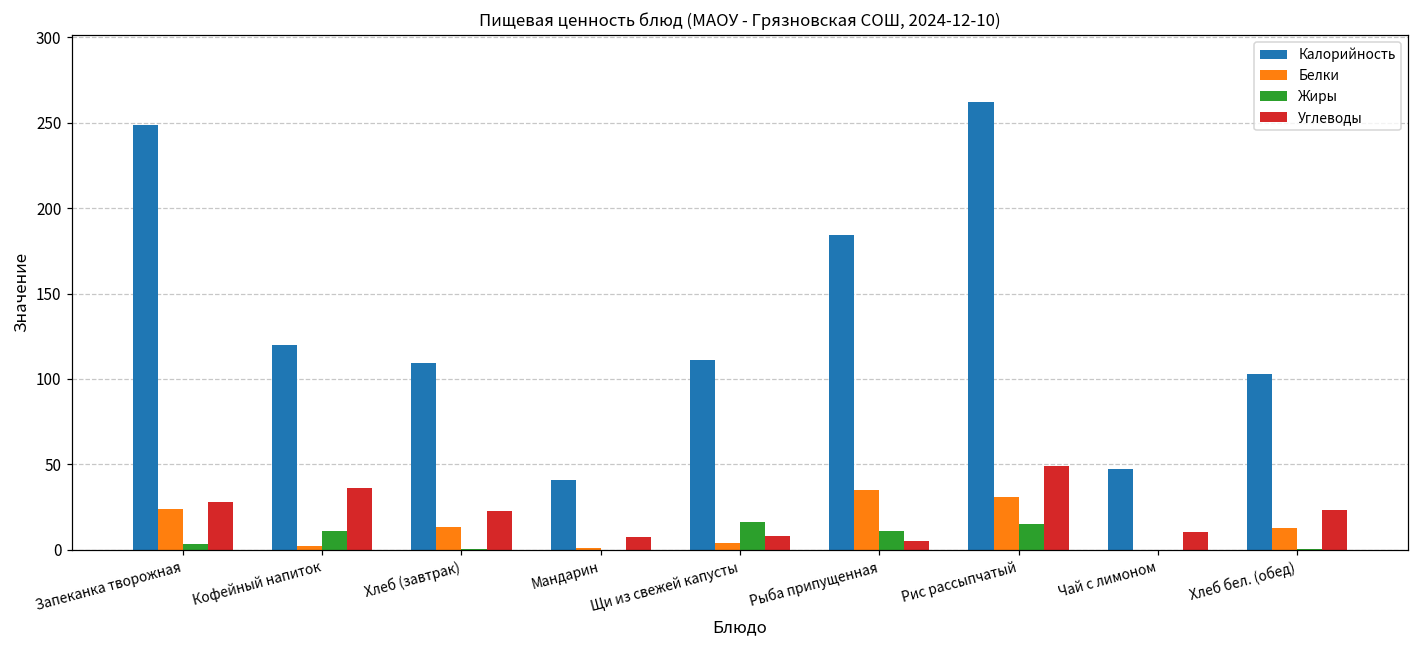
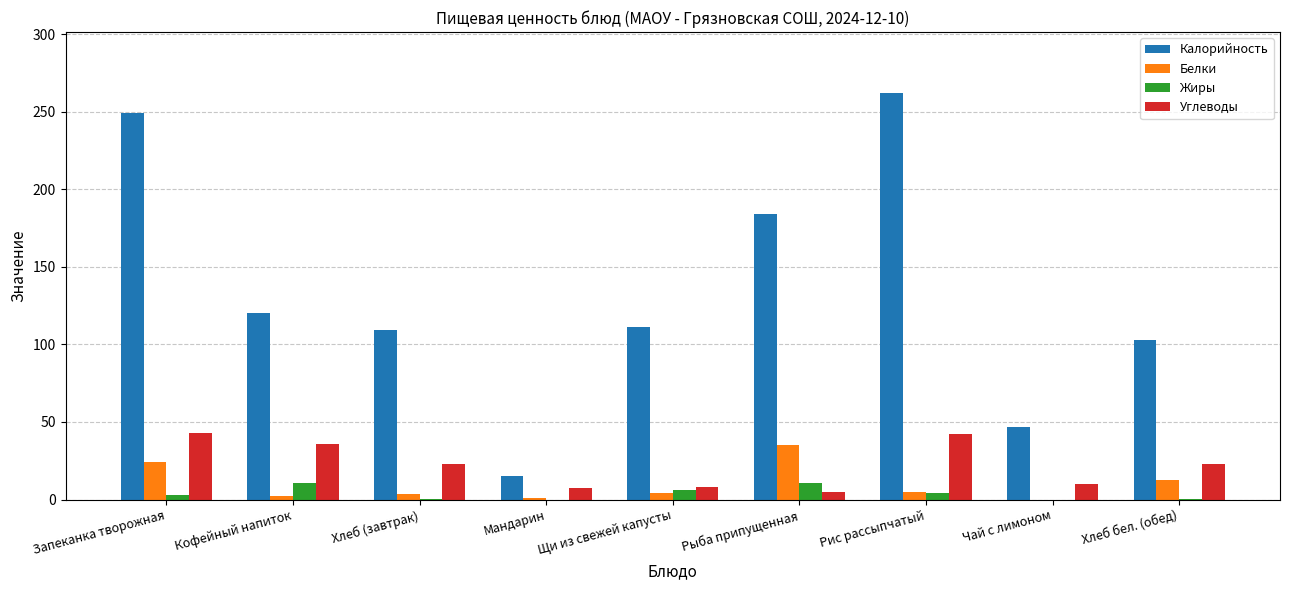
  {
    "Калорийность": {
      "Запеканка творожная": 249,
      "Кофейный напиток": 120,
      "Хлеб (завтрак)": 109,
-     "Мандарин": 41,
+     "Мандарин": 15,
      "Щи из свежей капусты": 111,
      "Рыба припущенная": 184,
      "Рис рассыпчатый": 262,
      "Чай с лимоном": 47,
      "Хлеб бел. (обед)": 103
    },
    "Белки": {
      "Запеканка творожная": 24,
      "Кофейный напиток": 2,
-     "Хлеб (завтрак)": 13,
+     "Хлеб (завтрак)": 4,
      "Щи из свежей капусты": 4,
      "Рыба припущенная": 35,
-     "Рис рассыпчатый": 31,
+     "Рис рассыпчатый": 5,
      "Чай с лимоном": 0,
      "Хлеб бел. (обед)": 12
    },
    "Жиры": {
      "Запеканка творожная": 3,
      "Кофейный напиток": 11,
      "Мандарин": 0,
-     "Щи из свежей капусты": 16,
+     "Щи из свежей капусты": 6,
      "Рыба припущенная": 11,
-     "Рис рассыпчатый": 15,
+     "Рис рассыпчатый": 4,
      "Чай с лимоном": 0
    },
    "Углеводы": {
-     "Запеканка творожная": 28,
+     "Запеканка творожная": 43,
      "Кофейный напиток": 36,
      "Хлеб (завтрак)": 23,
      "Мандарин": 8,
      "Щи из свежей капусты": 8,
      "Рыба припущенная": 5,
-     "Рис рассыпчатый": 49,
+     "Рис рассыпчатый": 42,
      "Чай с лимоном": 10,
      "Хлеб бел. (обед)": 23
    }
  }
